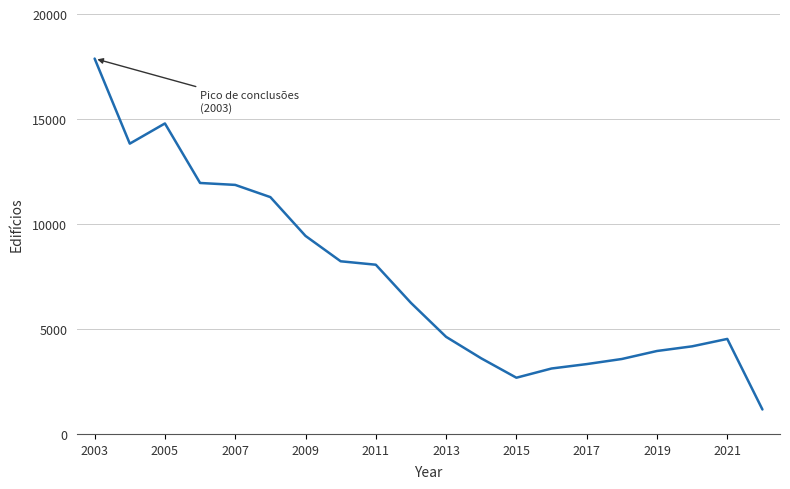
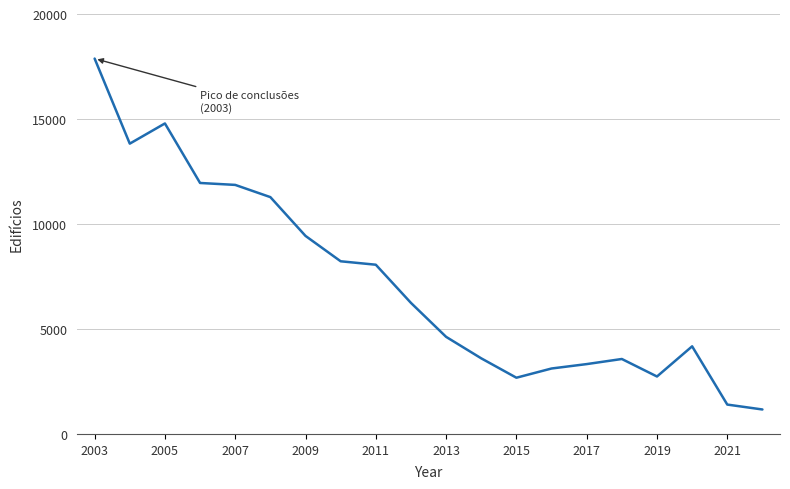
  {
    "2005": 14800,
    "2007": 11900,
    "2009": 9400,
    "2011": 8100,
    "2013": 4600,
    "2015": 2700,
    "2017": 3300,
-   "2019": 4000,
-   "2021": 4500
+   "2019": 2700,
+   "2021": 1400
  }
